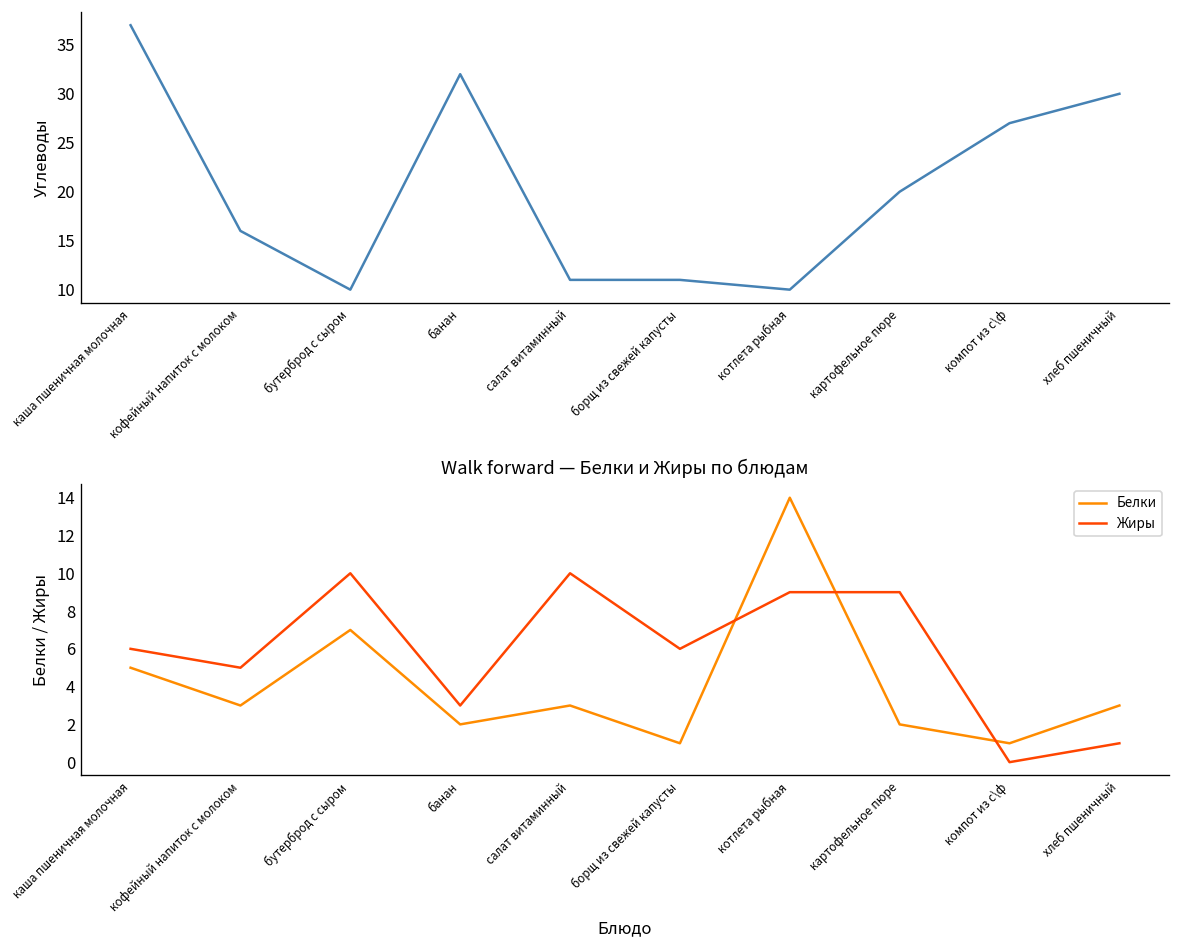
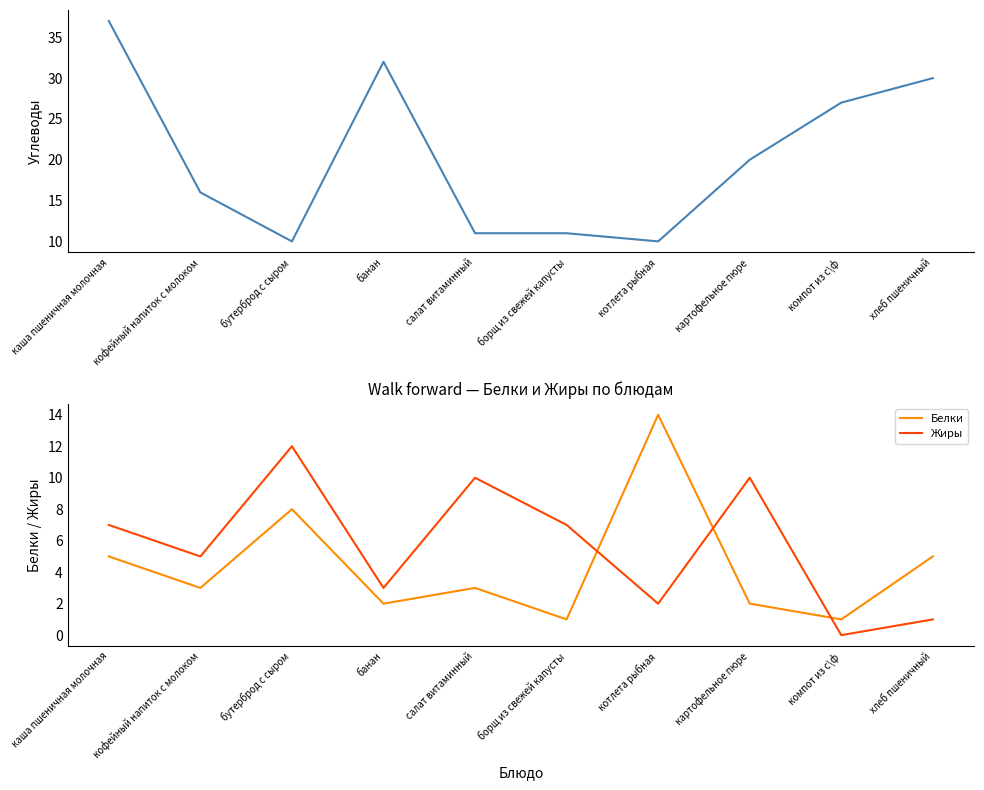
  {
    "Walk forward — Белки и Жиры по блюдам": {
      "Белки": {
        "каша пшеничная молочная": 5,
        "кофейный напиток с молоком": 3,
-       "бутерброд с сыром": 7,
+       "бутерброд с сыром": 8,
        "банан": 2,
        "салат витаминный": 3,
        "борщ из свежей капусты": 1,
        "котлета рыбная": 14,
        "картофельное пюре": 2,
        "компот из с\\ф": 1,
-       "хлеб пшеничный": 3
+       "хлеб пшеничный": 5
      },
      "Жиры": {
-       "каша пшеничная молочная": 6,
+       "каша пшеничная молочная": 7,
        "кофейный напиток с молоком": 5,
-       "бутерброд с сыром": 10,
+       "бутерброд с сыром": 12,
        "банан": 3,
        "салат витаминный": 10,
-       "борщ из свежей капусты": 6,
-       "котлета рыбная": 9,
-       "картофельное пюре": 9,
+       "борщ из свежей капусты": 7,
+       "котлета рыбная": 2,
+       "картофельное пюре": 10,
        "компот из с\\ф": 0,
        "хлеб пшеничный": 1
      }
    }
  }
